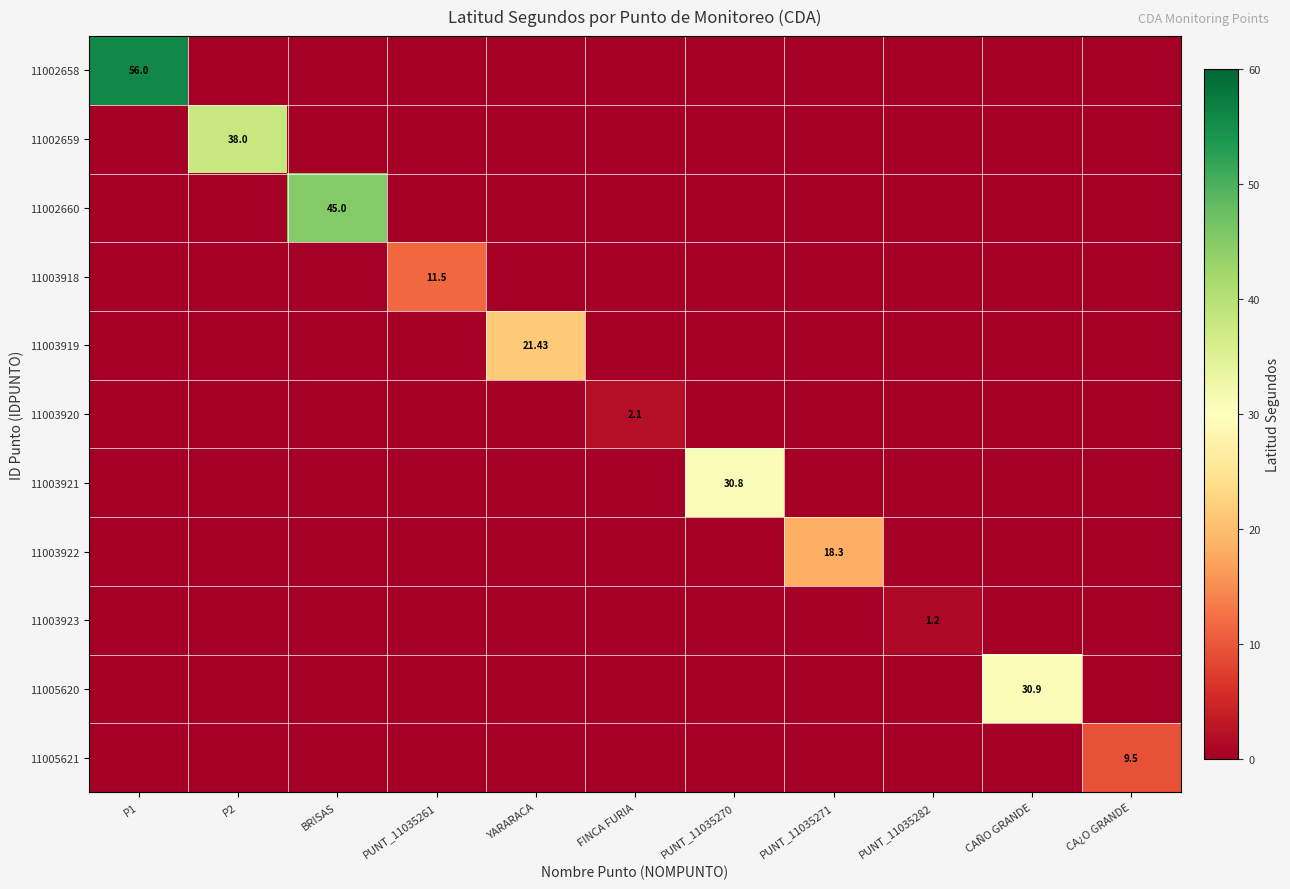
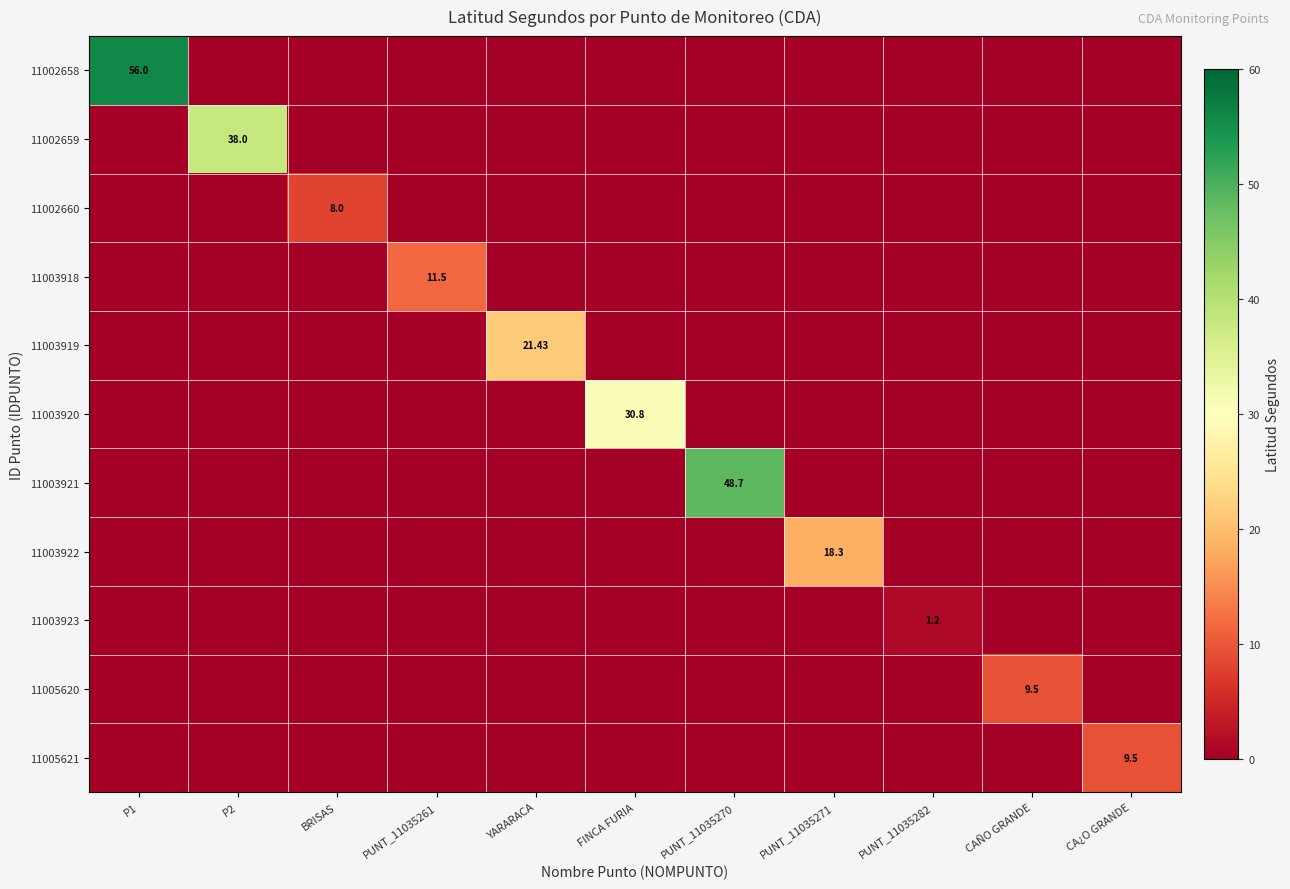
  {
    "11002658": {
      "P1": 56.0
    },
    "11002659": {
      "P2": 38.0
    },
    "11002660": {
-     "BRISAS": 45.0
+     "BRISAS": 8.0
    },
    "11003918": {
      "PUNT_11035261": 11.5
    },
    "11003919": {
      "YARARACA": 21.43
    },
    "11003920": {
-     "FINCA FURIA": 2.1
+     "FINCA FURIA": 30.8
    },
    "11003921": {
-     "PUNT_11035270": 30.8
+     "PUNT_11035270": 48.7
    },
    "11003922": {
      "PUNT_11035271": 18.3
    },
    "11003923": {
      "PUNT_11035282": 1.2
    },
    "11005620": {
-     "CAÑO GRANDE": 30.9
+     "CAÑO GRANDE": 9.5
    },
    "11005621": {
      "CA¿O GRANDE": 9.5
    }
  }
